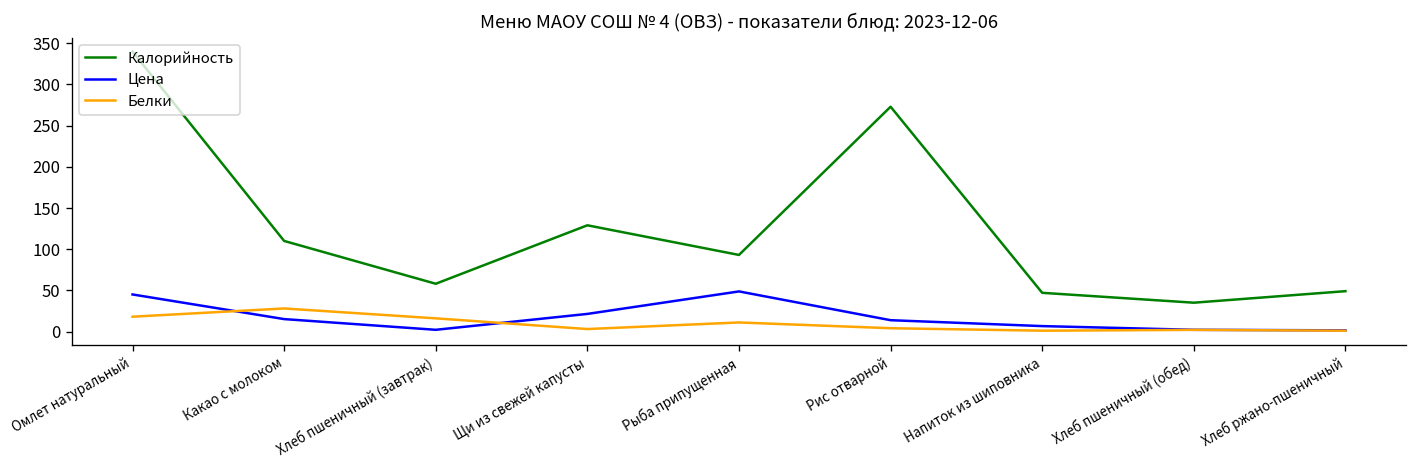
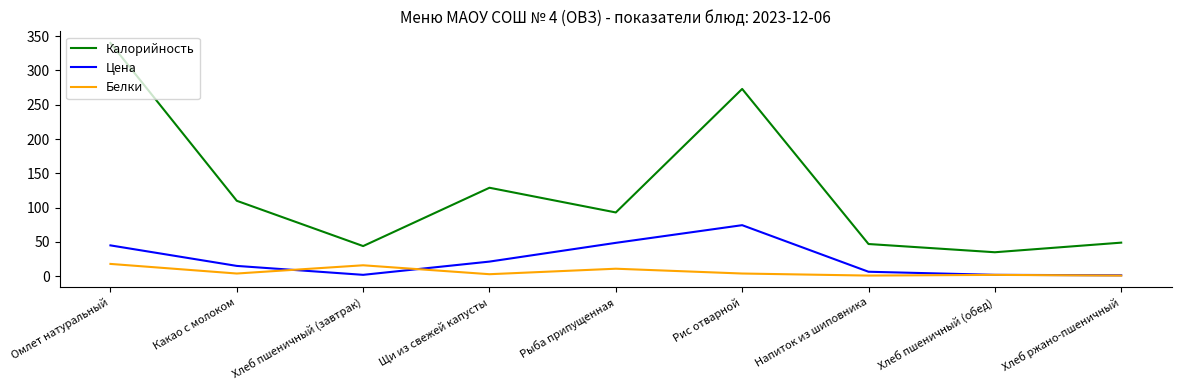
  {
    "Калорийность": {
      "Какао с молоком": 110,
-     "Хлеб пшеничный (завтрак)": 60,
+     "Хлеб пшеничный (завтрак)": 40,
      "Щи из свежей капусты": 130,
      "Рыба припущенная": 90,
      "Рис отварной": 270,
      "Напиток из шиповника": 50,
      "Хлеб пшеничный (обед)": 40,
      "Хлеб ржано-пшеничный": 50
    },
    "Цена": {
      "Омлет натуральный": 50,
      "Какао с молоком": 20,
      "Хлеб пшеничный (завтрак)": 0,
      "Щи из свежей капусты": 20,
      "Рыба припущенная": 50,
-     "Рис отварной": 10,
+     "Рис отварной": 70,
      "Напиток из шиповника": 10
    },
    "Белки": {
      "Омлет натуральный": 20,
-     "Какао с молоком": 30,
+     "Какао с молоком": 0,
      "Хлеб пшеничный (завтрак)": 20,
      "Щи из свежей капусты": 0,
      "Рыба припущенная": 10,
      "Рис отварной": 0,
      "Напиток из шиповника": 0
    }
  }
